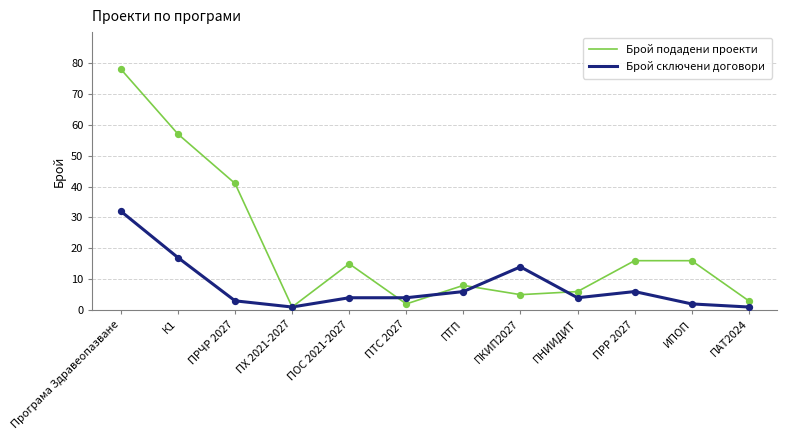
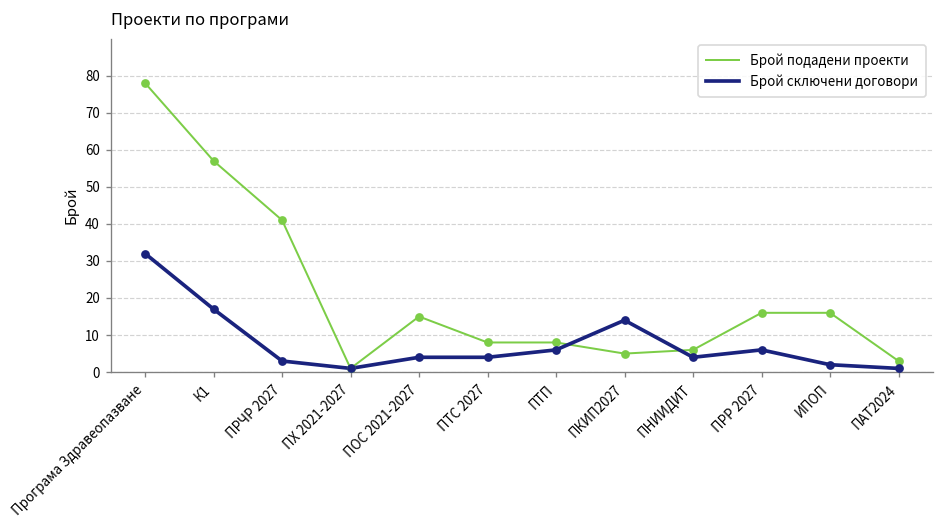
  {
    "Брой подадени проекти": {
      "Програма Здравеопазване": 78,
      "К1": 57,
      "ПРЧР 2027": 41,
      "ПОС 2021-2027": 15,
-     "ПТС 2027": 2,
+     "ПТС 2027": 8,
      "ПТП": 8,
      "ПКИП2027": 5,
      "ПНИИДИТ": 6,
      "ПРР 2027": 16,
      "ИПОП": 16,
      "ПАТ2024": 3
    },
    "Брой сключени договори": {
      "Програма Здравеопазване": 32,
      "К1": 17,
      "ПРЧР 2027": 3,
      "ПОС 2021-2027": 4,
      "ПТС 2027": 4,
      "ПТП": 6,
      "ПКИП2027": 14,
      "ПНИИДИТ": 4,
      "ПРР 2027": 6,
      "ИПОП": 2,
      "ПАТ2024": 1
    }
  }
